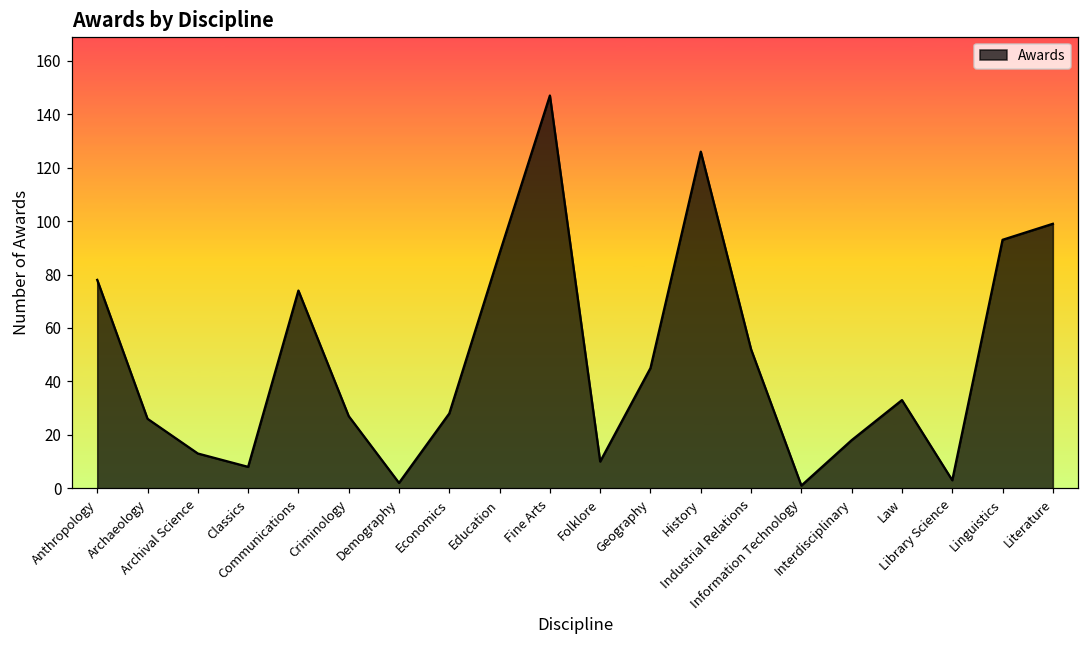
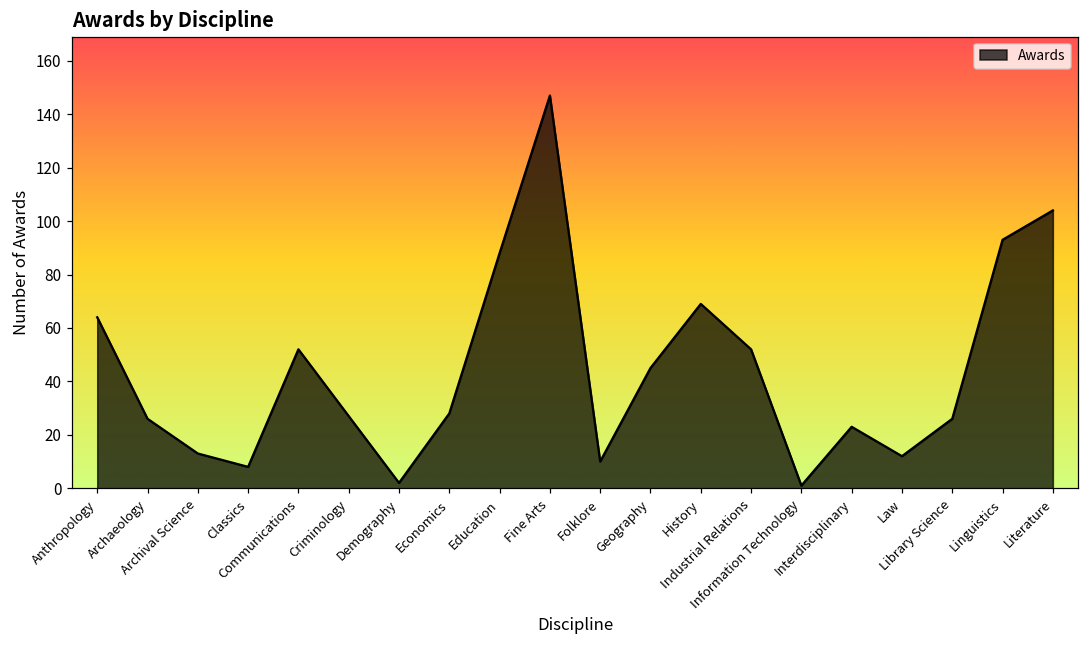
  {
-   "Anthropology": 78,
+   "Anthropology": 64,
    "Archaeology": 26,
    "Archival Science": 13,
    "Classics": 8,
-   "Communications": 74,
+   "Communications": 52,
    "Criminology": 27,
    "Demography": 2,
    "Economics": 28,
    "Education": 88,
    "Fine Arts": 147,
    "Folklore": 10,
    "Geography": 45,
-   "History": 126,
+   "History": 69,
    "Industrial Relations": 52,
    "Information Technology": 1,
-   "Interdisciplinary": 18,
-   "Law": 33,
-   "Library Science": 3,
+   "Interdisciplinary": 23,
+   "Law": 12,
+   "Library Science": 26,
    "Linguistics": 93,
-   "Literature": 99
+   "Literature": 104
  }
